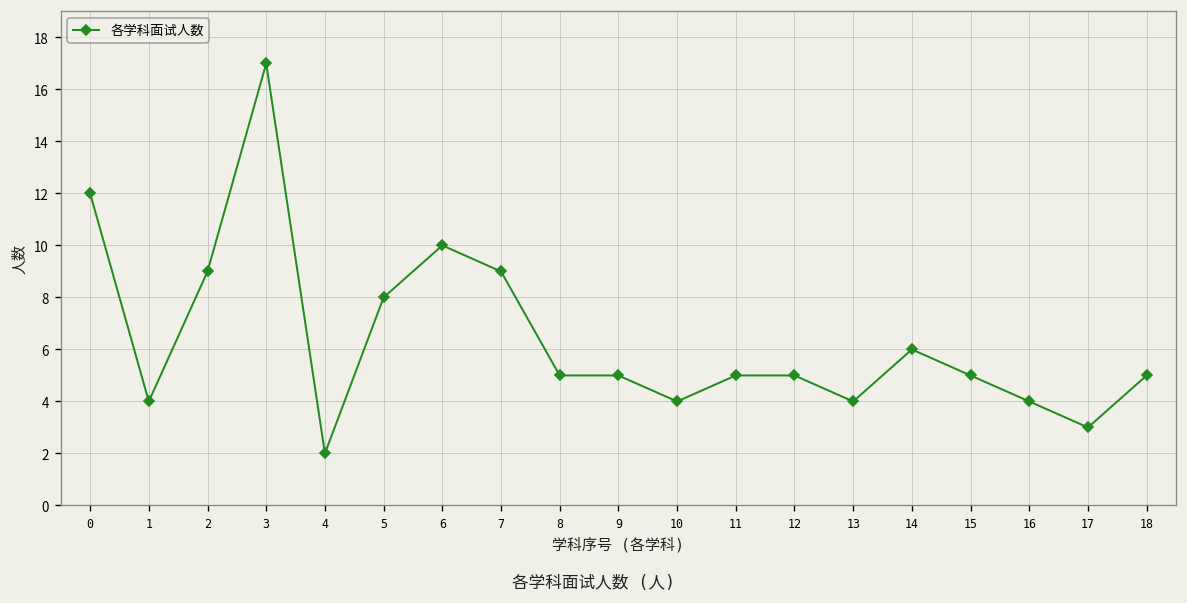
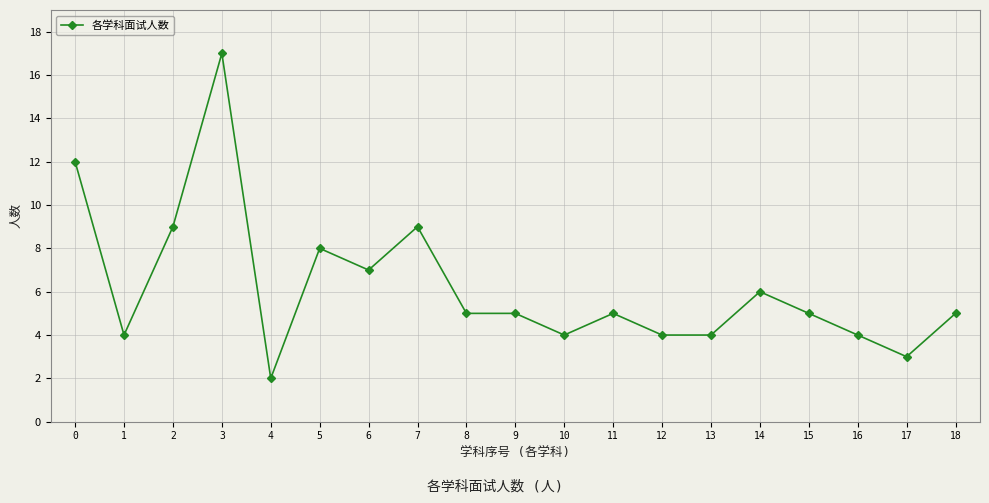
  {
    "0": 12,
    "1": 4,
    "2": 9,
    "3": 17,
    "4": 2,
    "5": 8,
-   "6": 10,
+   "6": 7,
    "7": 9,
    "8": 5,
    "9": 5,
    "10": 4,
    "11": 5,
-   "12": 5,
+   "12": 4,
    "13": 4,
    "14": 6,
    "15": 5,
    "16": 4,
    "17": 3,
    "18": 5
  }
